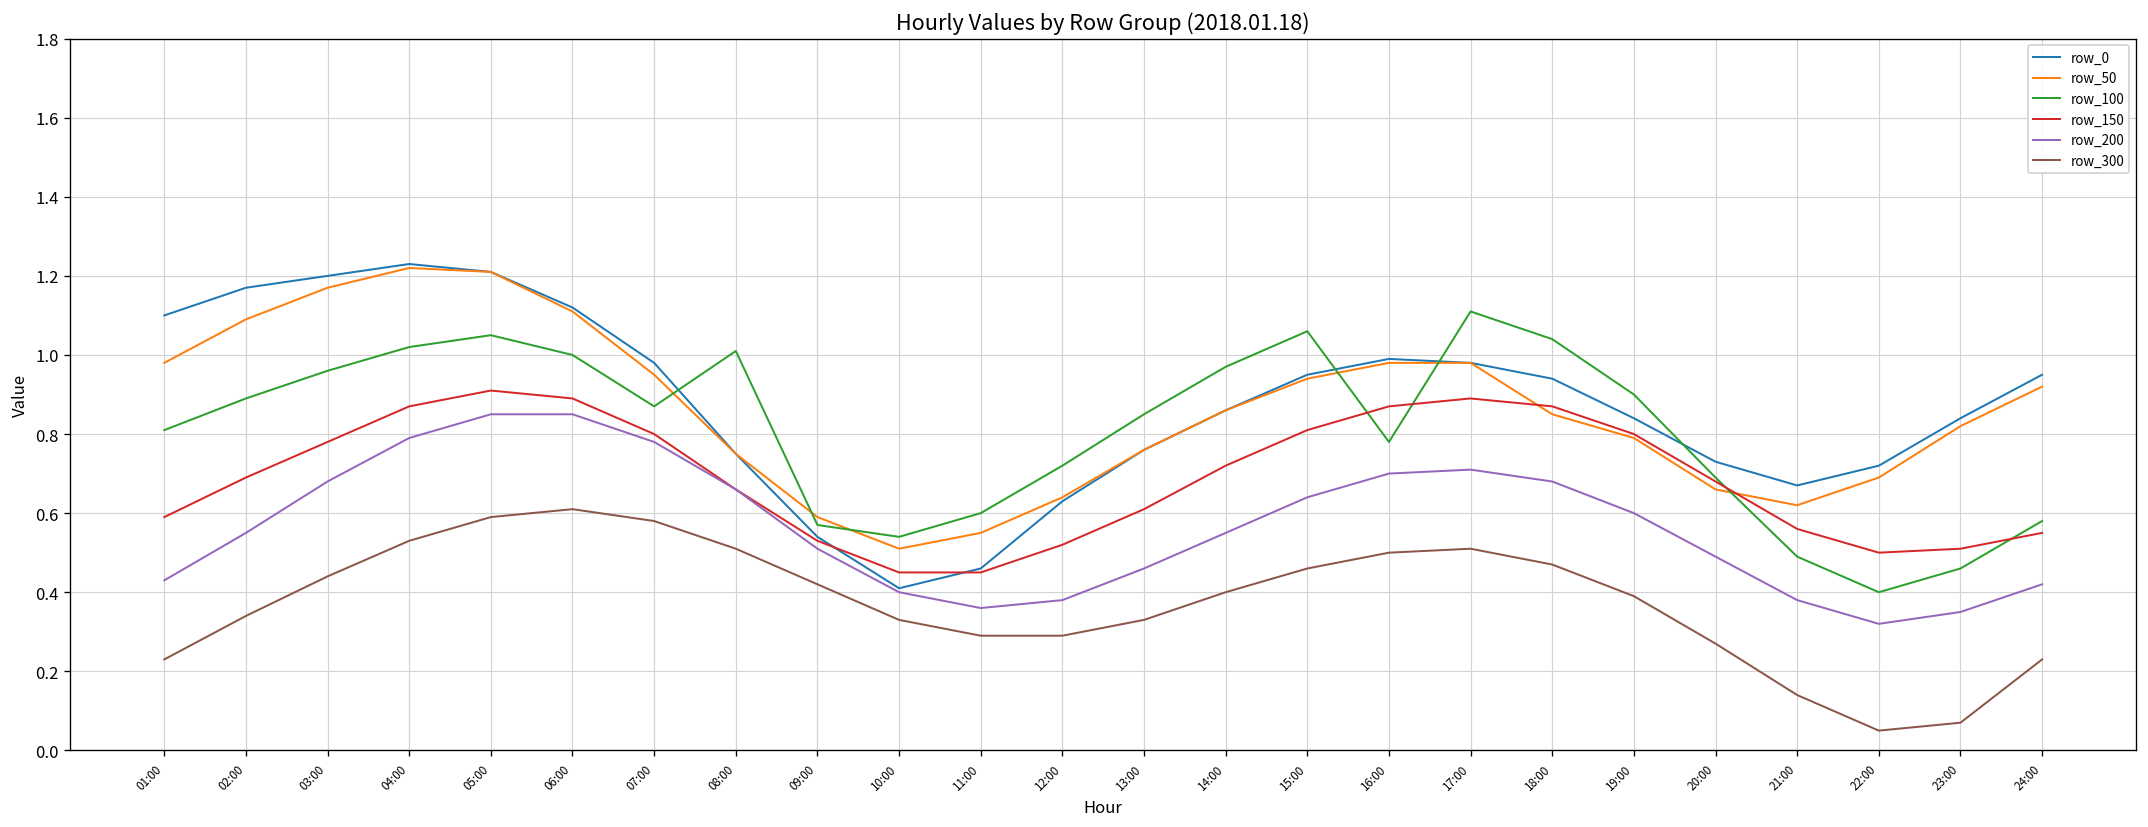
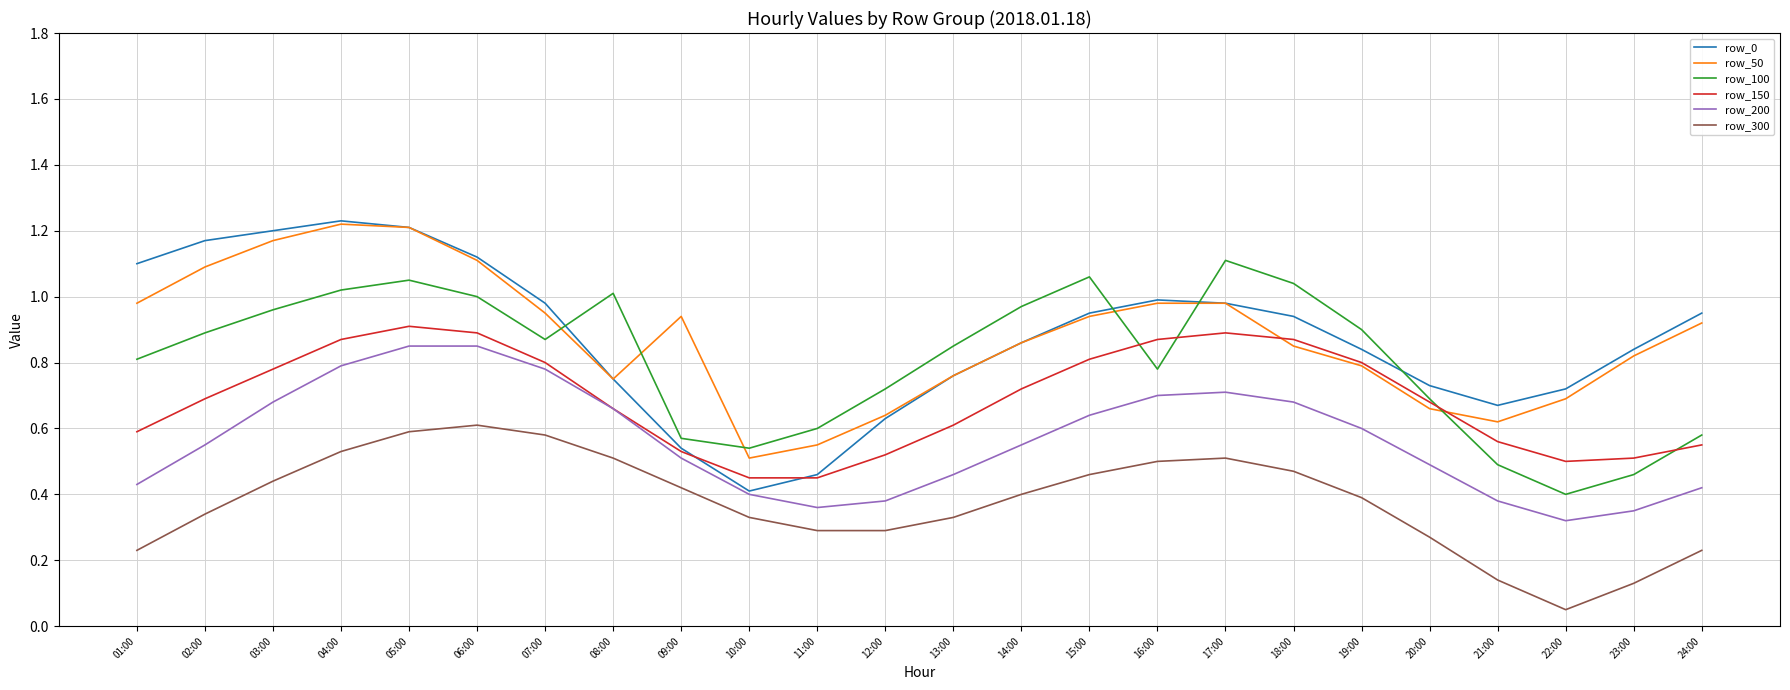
  {
    "row_0": {
      "01:00": 1.10,
      "02:00": 1.17,
      "03:00": 1.20,
      "04:00": 1.23,
      "06:00": 1.12,
      "07:00": 0.98,
      "09:00": 0.54,
      "10:00": 0.41,
      "11:00": 0.46,
      "12:00": 0.63,
      "15:00": 0.95,
      "16:00": 0.99,
      "18:00": 0.94,
      "19:00": 0.84,
      "20:00": 0.73,
      "21:00": 0.67,
      "22:00": 0.72,
      "23:00": 0.84,
      "24:00": 0.95
    },
    "row_50": {
      "01:00": 0.98,
      "02:00": 1.09,
      "03:00": 1.17,
      "04:00": 1.22,
      "06:00": 1.11,
      "07:00": 0.95,
-     "09:00": 0.59,
+     "09:00": 0.94,
      "10:00": 0.51,
      "11:00": 0.55,
      "12:00": 0.64,
      "15:00": 0.94,
      "16:00": 0.98,
      "18:00": 0.85,
      "19:00": 0.79,
      "20:00": 0.66,
      "21:00": 0.62,
      "22:00": 0.69,
      "23:00": 0.82,
      "24:00": 0.92
    },
    "row_100": {
      "01:00": 0.81,
      "02:00": 0.89,
      "03:00": 0.96,
      "04:00": 1.02,
      "05:00": 1.05,
      "06:00": 1.00,
      "07:00": 0.87,
      "08:00": 1.01,
      "09:00": 0.57,
      "10:00": 0.54,
      "11:00": 0.60,
      "12:00": 0.72,
      "13:00": 0.85,
      "14:00": 0.97,
      "15:00": 1.06,
      "16:00": 0.78,
      "17:00": 1.11,
      "18:00": 1.04,
      "19:00": 0.90,
      "20:00": 0.69,
      "21:00": 0.49,
      "22:00": 0.40,
      "23:00": 0.46,
      "24:00": 0.58
    },
    "row_150": {
      "01:00": 0.59,
      "02:00": 0.69,
      "03:00": 0.78,
      "04:00": 0.87,
      "05:00": 0.91,
      "06:00": 0.89,
      "07:00": 0.80,
      "09:00": 0.53,
      "10:00": 0.45,
      "11:00": 0.45,
      "12:00": 0.52,
      "13:00": 0.61,
      "14:00": 0.72,
      "15:00": 0.81,
      "16:00": 0.87,
      "17:00": 0.89,
      "18:00": 0.87,
      "19:00": 0.80,
      "20:00": 0.68,
      "21:00": 0.56,
      "22:00": 0.50,
      "23:00": 0.51,
      "24:00": 0.55
    },
    "row_200": {
      "01:00": 0.43,
      "02:00": 0.55,
      "03:00": 0.68,
      "04:00": 0.79,
      "05:00": 0.85,
      "06:00": 0.85,
      "07:00": 0.78,
      "09:00": 0.51,
      "10:00": 0.40,
      "11:00": 0.36,
      "12:00": 0.38,
      "13:00": 0.46,
      "14:00": 0.55,
      "15:00": 0.64,
      "16:00": 0.70,
      "17:00": 0.71,
      "18:00": 0.68,
      "19:00": 0.60,
      "20:00": 0.49,
      "21:00": 0.38,
      "22:00": 0.32,
      "23:00": 0.35,
      "24:00": 0.42
    },
    "row_300": {
      "01:00": 0.23,
      "02:00": 0.34,
      "03:00": 0.44,
      "04:00": 0.53,
      "05:00": 0.59,
      "06:00": 0.61,
      "07:00": 0.58,
      "08:00": 0.51,
      "09:00": 0.42,
      "10:00": 0.33,
      "11:00": 0.29,
      "12:00": 0.29,
      "13:00": 0.33,
      "14:00": 0.40,
      "15:00": 0.46,
      "16:00": 0.50,
      "17:00": 0.51,
      "18:00": 0.47,
      "19:00": 0.39,
      "20:00": 0.27,
      "21:00": 0.14,
      "22:00": 0.05,
-     "23:00": 0.07,
+     "23:00": 0.13,
      "24:00": 0.23
    }
  }
